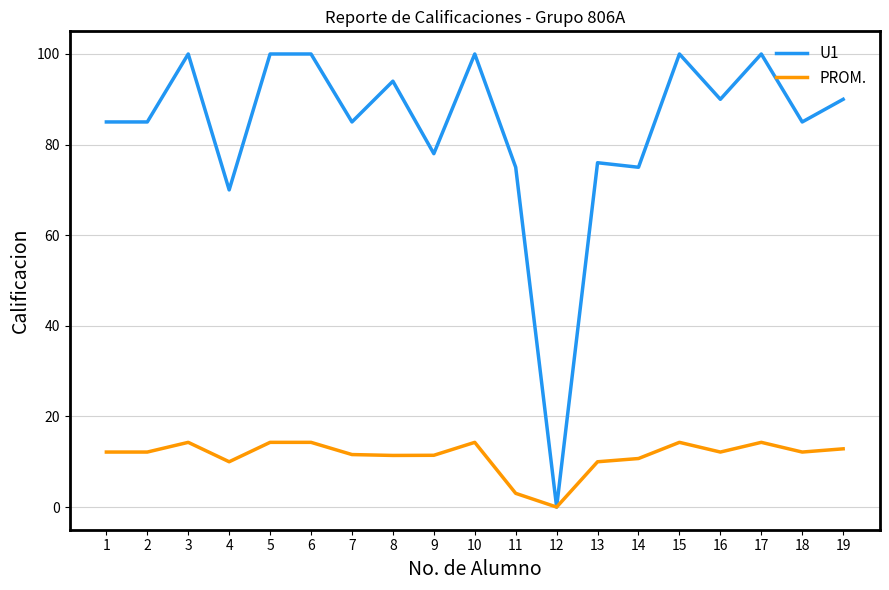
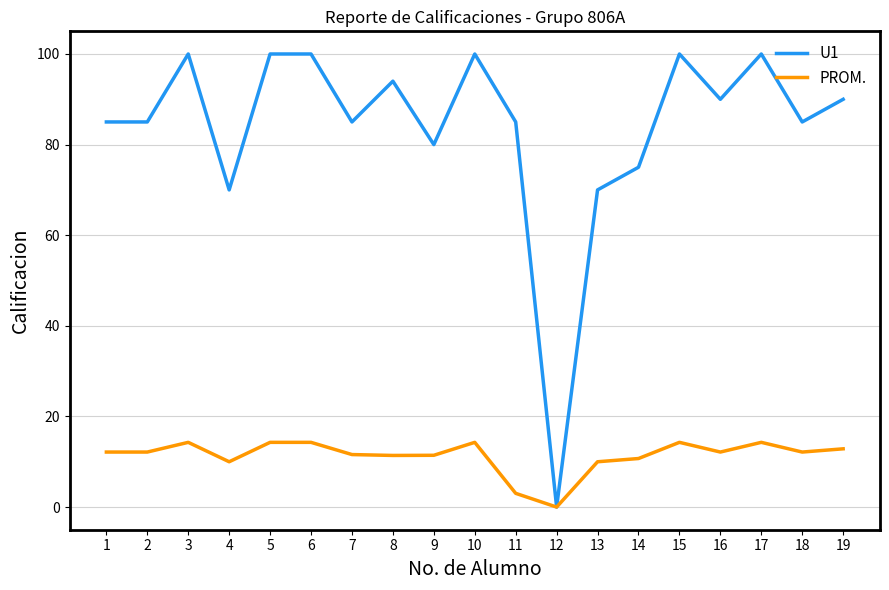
  {
    "U1": {
      "1": 85,
      "2": 85,
      "3": 100,
      "4": 70,
      "5": 100,
      "6": 100,
      "7": 85,
      "8": 94,
-     "9": 78,
+     "9": 80,
      "10": 100,
-     "11": 75,
-     "13": 76,
+     "11": 85,
+     "13": 70,
      "14": 75,
      "15": 100,
      "16": 90,
      "17": 100,
      "18": 85,
      "19": 90
    },
    "PROM.": {
      "1": 12,
      "2": 12,
      "3": 14,
      "4": 10,
      "5": 14,
      "6": 14,
      "7": 12,
      "8": 11,
      "9": 11,
      "10": 14,
      "11": 3,
      "13": 10,
      "14": 11,
      "15": 14,
      "16": 12,
      "17": 14,
      "18": 12,
      "19": 13
    }
  }
